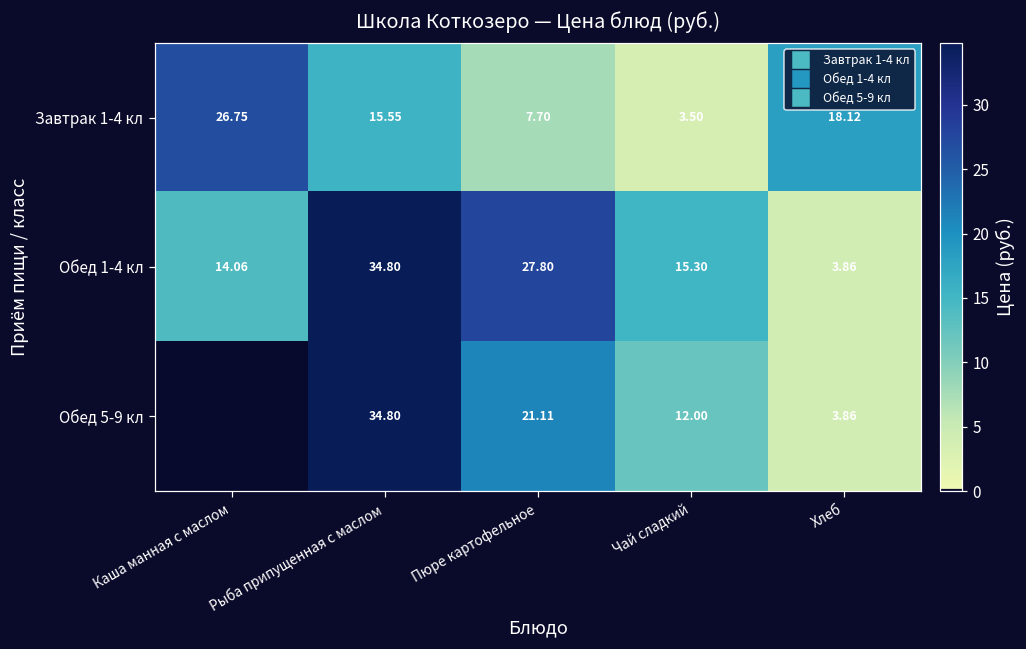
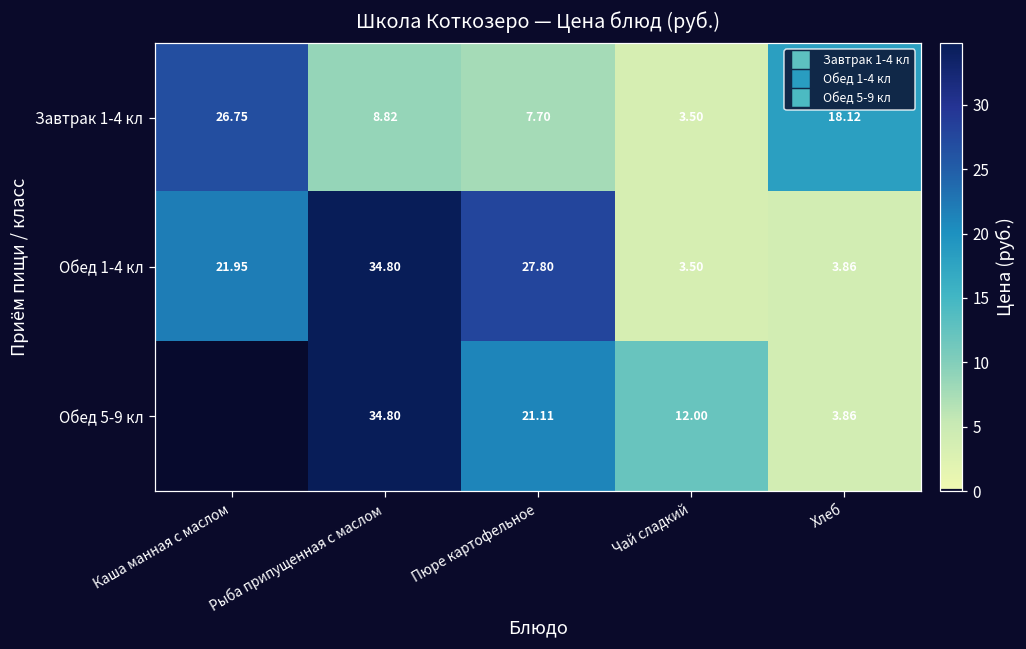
  {
    "Завтрак 1-4 кл": {
      "Каша манная с маслом": 26.75,
-     "Рыба припущенная с маслом": 15.55,
+     "Рыба припущенная с маслом": 8.82,
      "Пюре картофельное": 7.70,
      "Чай сладкий": 3.50,
      "Хлеб": 18.12
    },
    "Обед 1-4 кл": {
-     "Каша манная с маслом": 14.06,
+     "Каша манная с маслом": 21.95,
      "Рыба припущенная с маслом": 34.80,
      "Пюре картофельное": 27.80,
-     "Чай сладкий": 15.30,
+     "Чай сладкий": 3.50,
      "Хлеб": 3.86
    },
    "Обед 5-9 кл": {
      "Рыба припущенная с маслом": 34.80,
      "Пюре картофельное": 21.11,
      "Чай сладкий": 12.00,
      "Хлеб": 3.86
    }
  }
